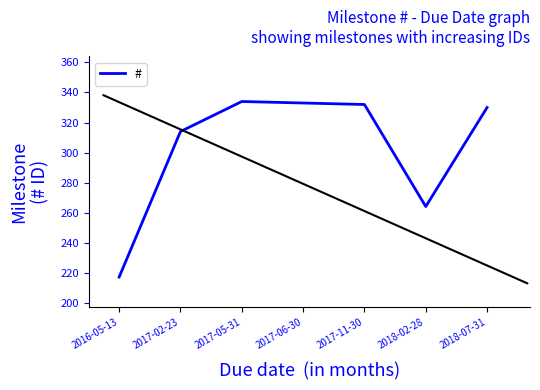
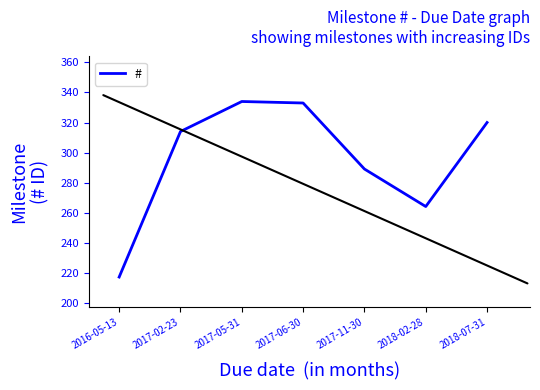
  {
    "2016-05-13": 217,
    "2017-02-23": 314,
    "2017-05-31": 334,
    "2017-06-30": 333,
-   "2017-11-30": 332,
+   "2017-11-30": 289,
    "2018-02-28": 264,
-   "2018-07-31": 330
+   "2018-07-31": 320
  }
